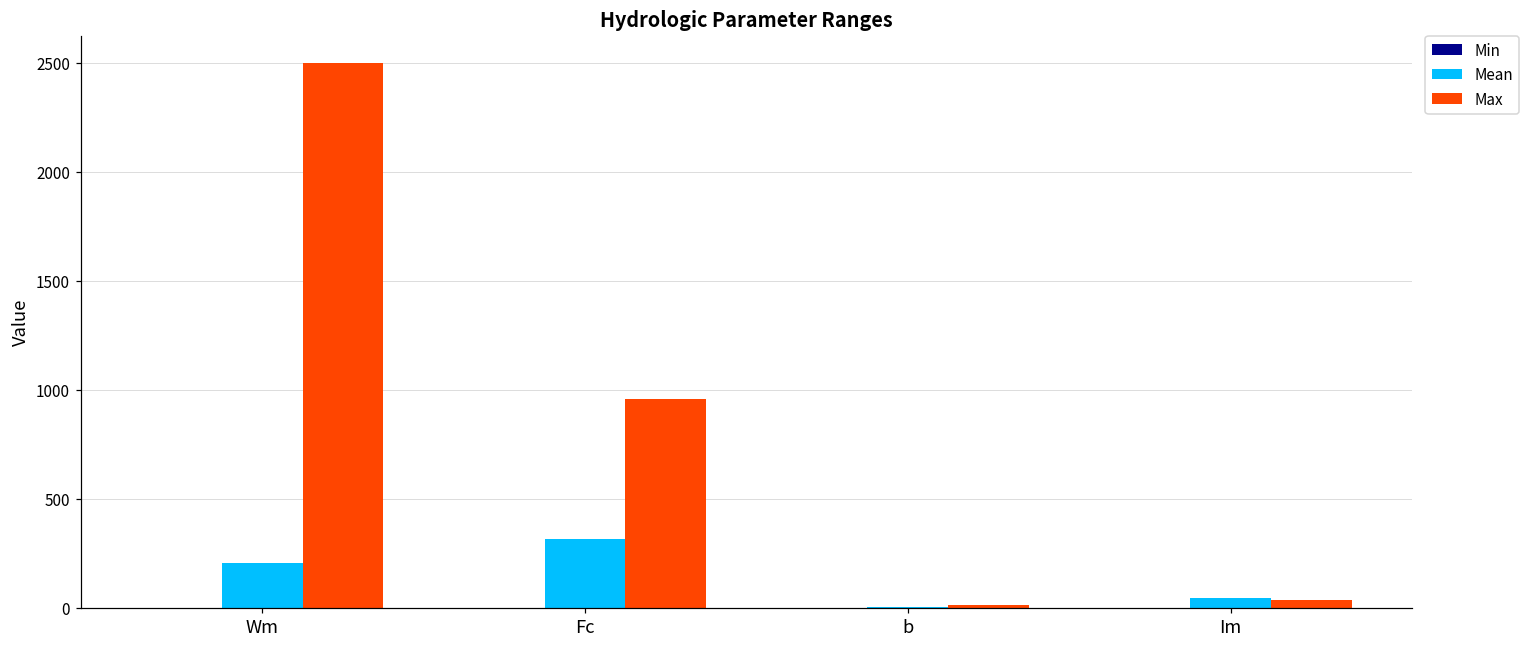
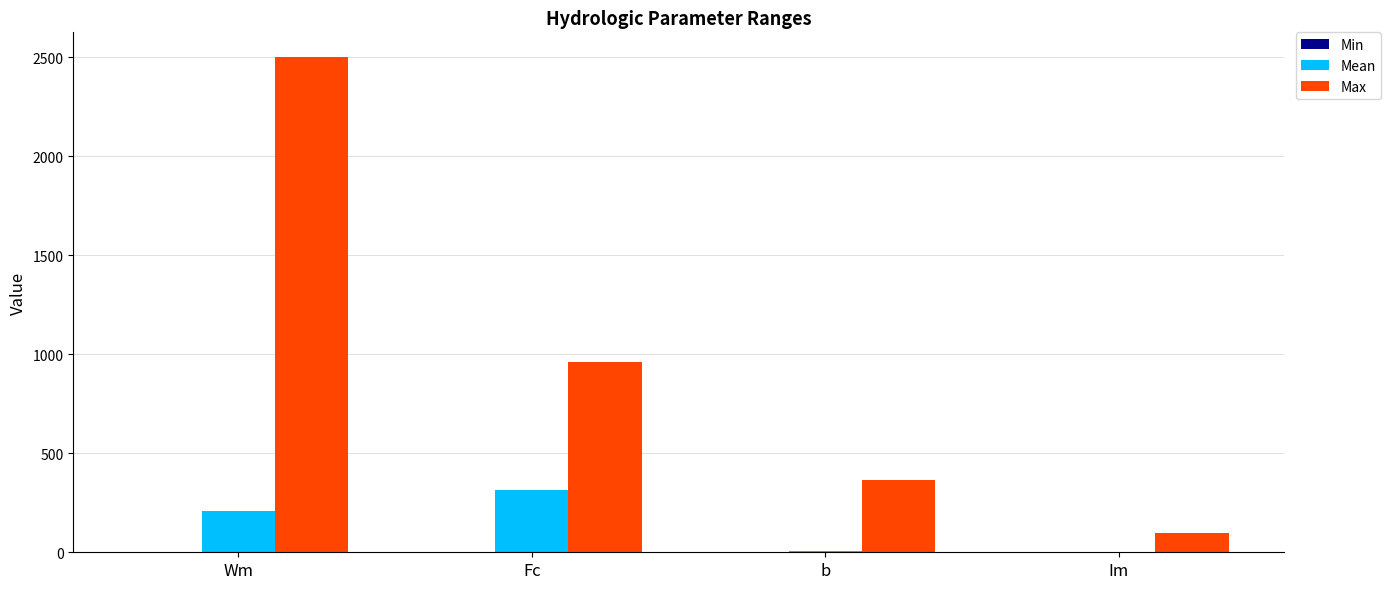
  {
    "Min": {
      "Wm": 0,
      "Fc": 0,
      "b": 0,
      "Im": 0
    },
    "Mean": {
      "Wm": 210,
      "Fc": 310,
-     "Im": 40
+     "Im": 0
    },
    "Max": {
      "Wm": 2500,
      "Fc": 960,
-     "b": 10,
-     "Im": 40
+     "b": 360,
+     "Im": 100
    }
  }
